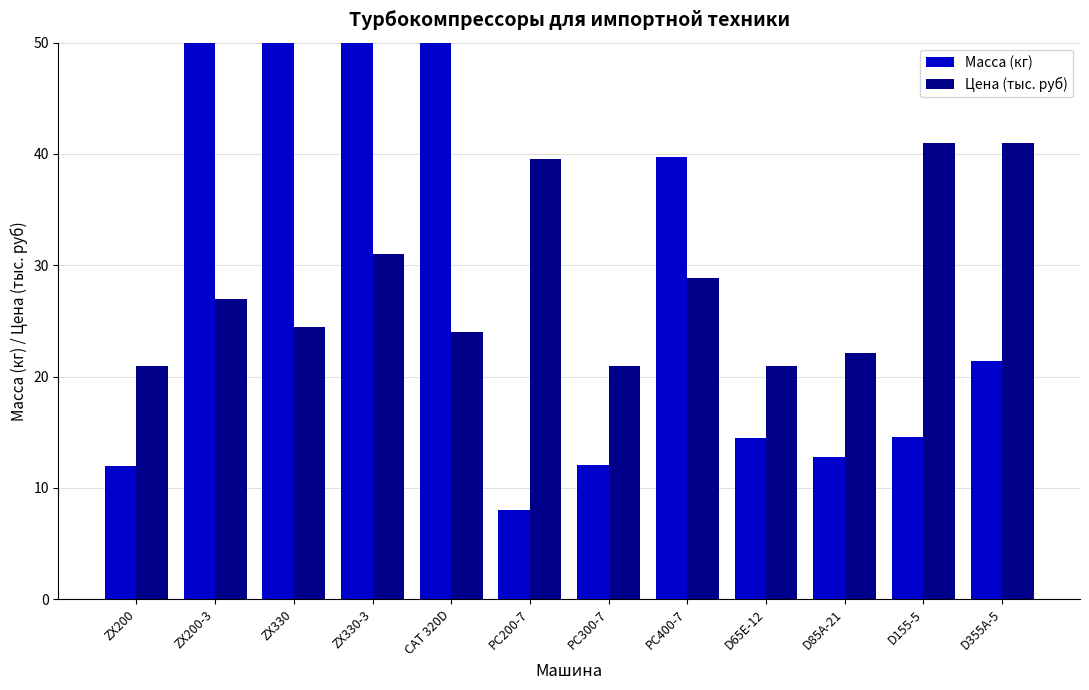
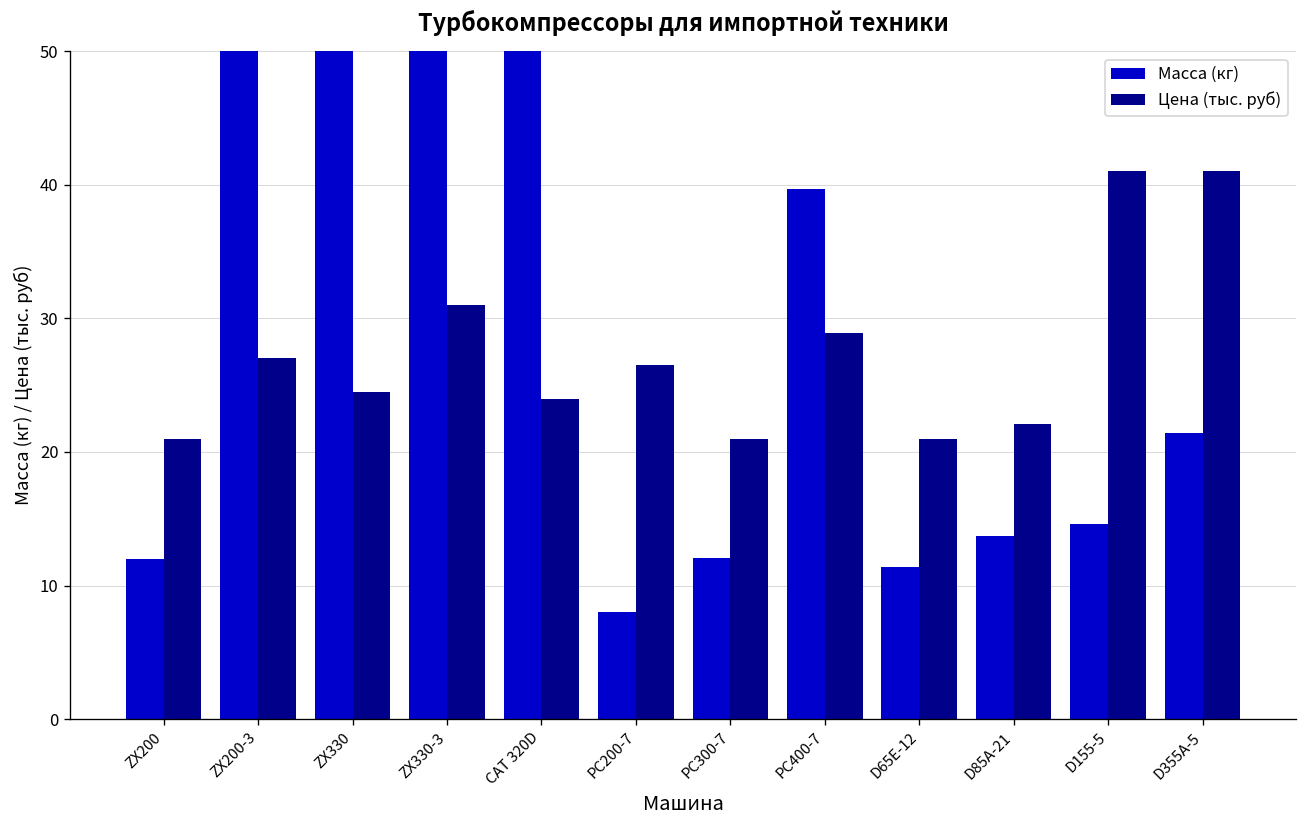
  {
    "Масса (кг)": {
      "ZX200": 12.0,
      "PC200-7": 8.0,
      "PC300-7": 12.1,
      "PC400-7": 39.7,
-     "D65E-12": 14.5,
-     "D85A-21": 12.8,
+     "D65E-12": 11.4,
+     "D85A-21": 13.7,
      "D155-5": 14.6,
      "D355A-5": 21.4
    },
    "Цена (тыс. руб)": {
      "ZX200": 21.0,
      "ZX200-3": 27.0,
      "ZX330": 24.5,
      "ZX330-3": 31.0,
      "CAT 320D": 24.0,
-     "PC200-7": 39.6,
+     "PC200-7": 26.5,
      "PC300-7": 21.0,
      "PC400-7": 28.9,
      "D65E-12": 21.0,
      "D85A-21": 22.1,
      "D155-5": 41.0,
      "D355A-5": 41.0
    }
  }
